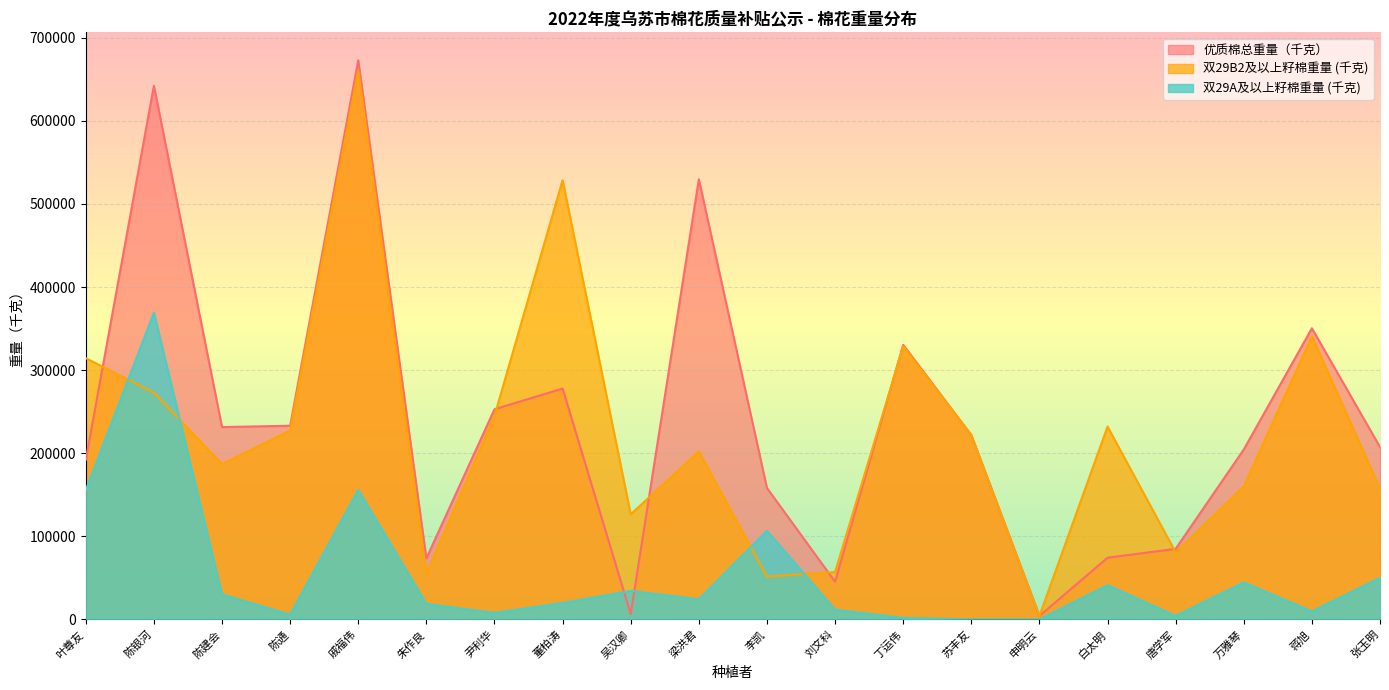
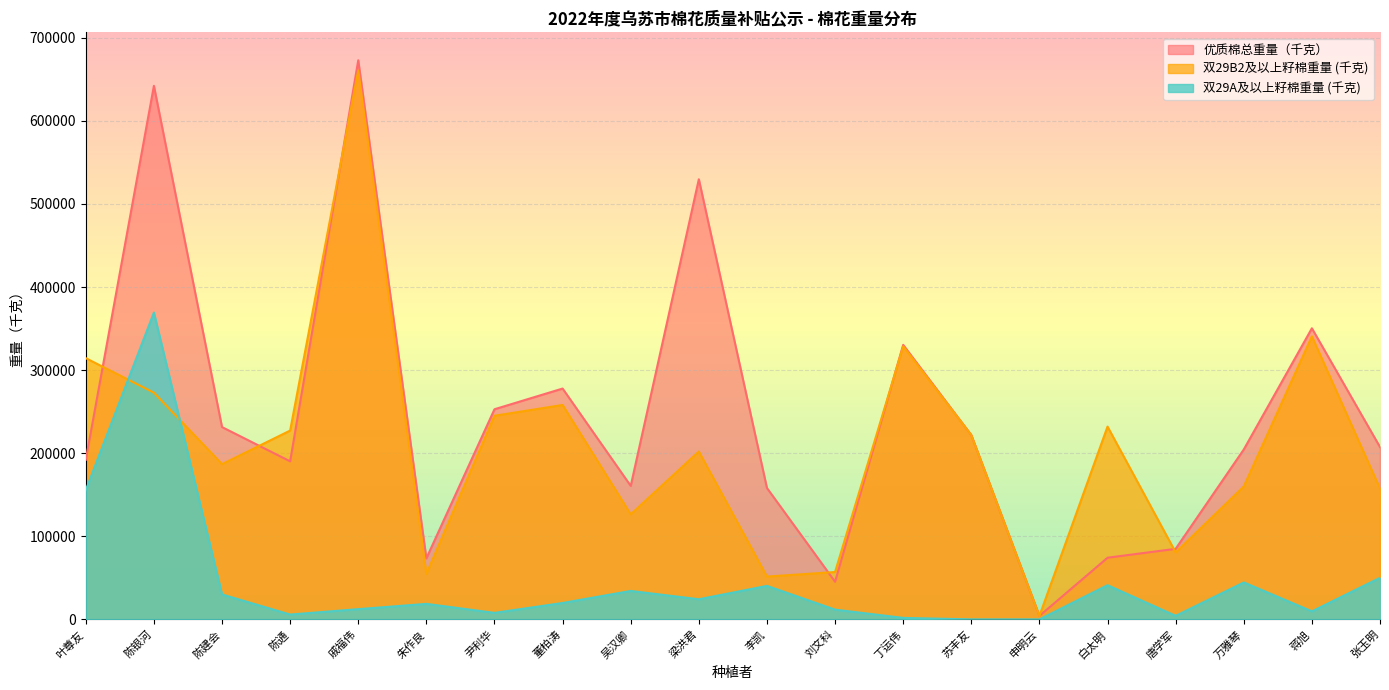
  {
    "优质棉总重量（千克）": {
      "叶尊友": 190000,
      "陈银河": 640000,
      "陈建会": 230000,
-     "陈通": 230000,
+     "陈通": 190000,
      "戚福伟": 670000,
      "朱作良": 70000,
      "尹利华": 250000,
      "董柏涛": 280000,
-     "吴汉卿": 10000,
+     "吴汉卿": 160000,
      "梁洪君": 530000,
      "李凯": 160000,
      "刘文科": 50000,
      "白太明": 70000,
      "唐学军": 80000,
      "万雅琴": 200000,
      "蒋旭": 350000,
      "张玉明": 210000
    },
    "双29B2及以上籽棉重量 (千克)": {
      "叶尊友": 310000,
      "陈银河": 270000,
      "陈建会": 190000,
      "陈通": 230000,
      "戚福伟": 660000,
      "朱作良": 50000,
      "尹利华": 250000,
-     "董柏涛": 530000,
+     "董柏涛": 260000,
      "吴汉卿": 130000,
      "梁洪君": 200000,
      "李凯": 50000,
      "刘文科": 60000,
      "白太明": 230000,
      "唐学军": 80000,
      "万雅琴": 160000,
      "蒋旭": 340000,
      "张玉明": 160000
    },
    "双29A及以上籽棉重量 (千克)": {
      "叶尊友": 160000,
      "陈银河": 370000,
      "陈建会": 30000,
      "陈通": 10000,
-     "戚福伟": 160000,
+     "戚福伟": 10000,
      "朱作良": 20000,
      "尹利华": 10000,
      "董柏涛": 20000,
      "吴汉卿": 30000,
      "梁洪君": 20000,
-     "李凯": 110000,
+     "李凯": 40000,
      "刘文科": 10000,
      "丁运伟": 0,
      "苏丰友": 0,
      "申明云": 0,
      "白太明": 40000,
      "唐学军": 0,
      "万雅琴": 40000,
      "蒋旭": 10000,
      "张玉明": 50000
    }
  }
